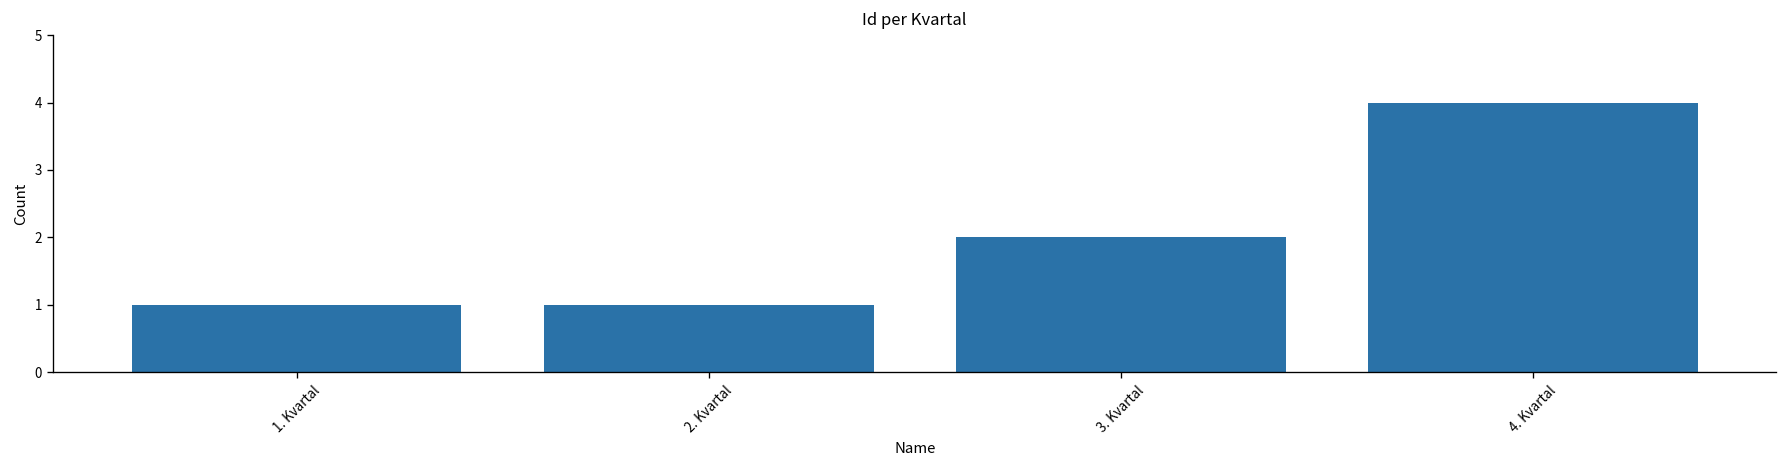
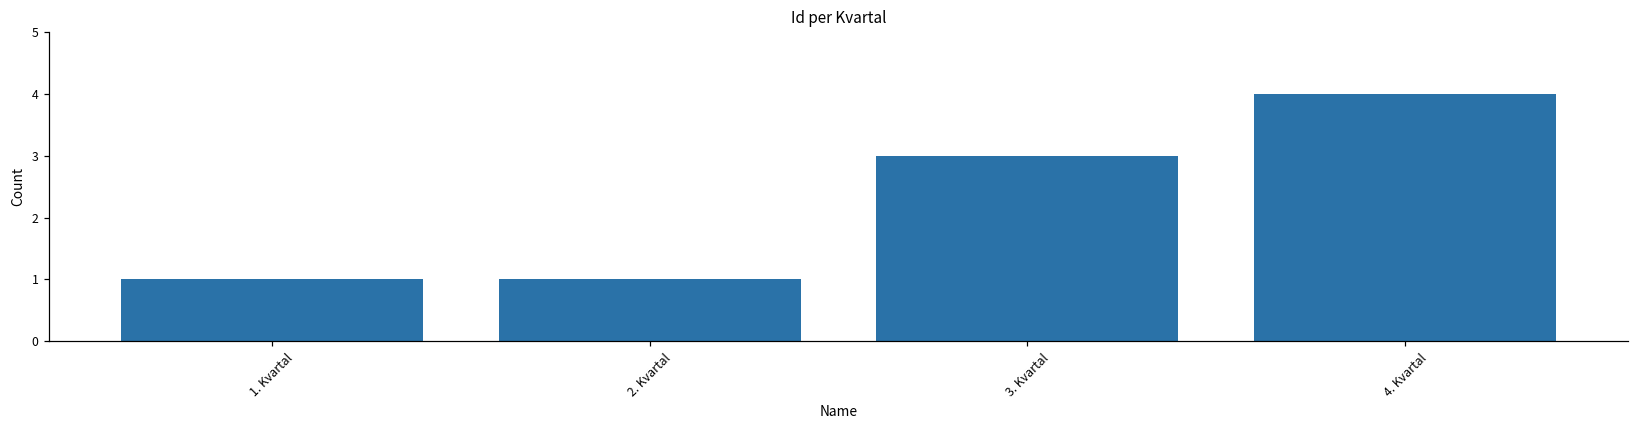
  {
    "1. Kvartal": 1,
    "2. Kvartal": 1,
-   "3. Kvartal": 2,
+   "3. Kvartal": 3,
    "4. Kvartal": 4
  }
